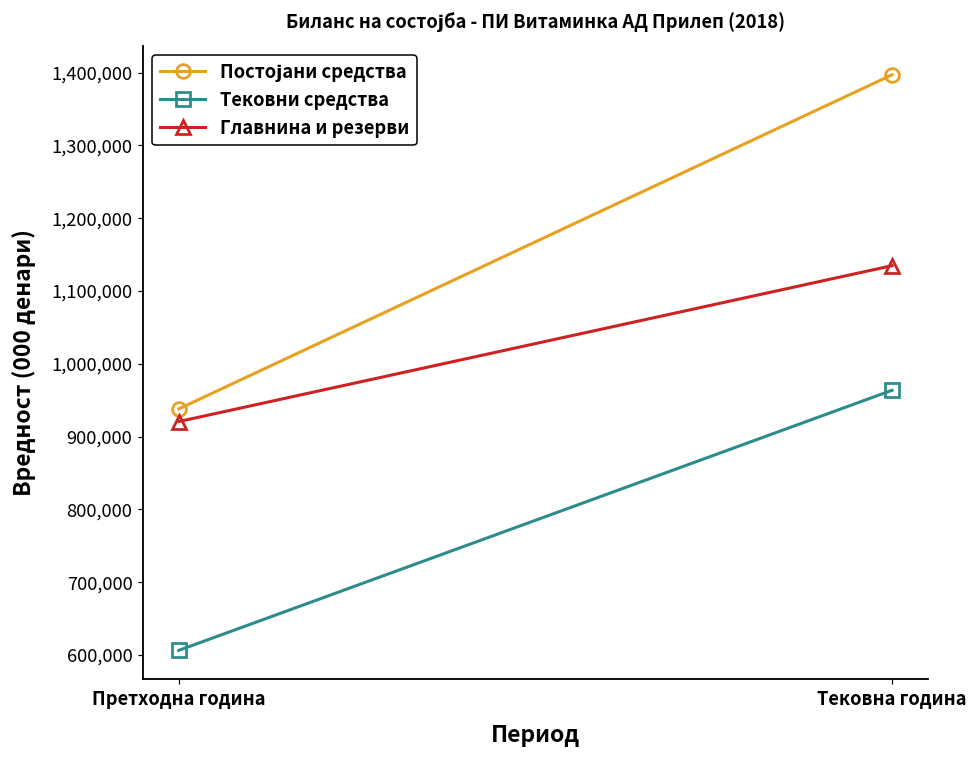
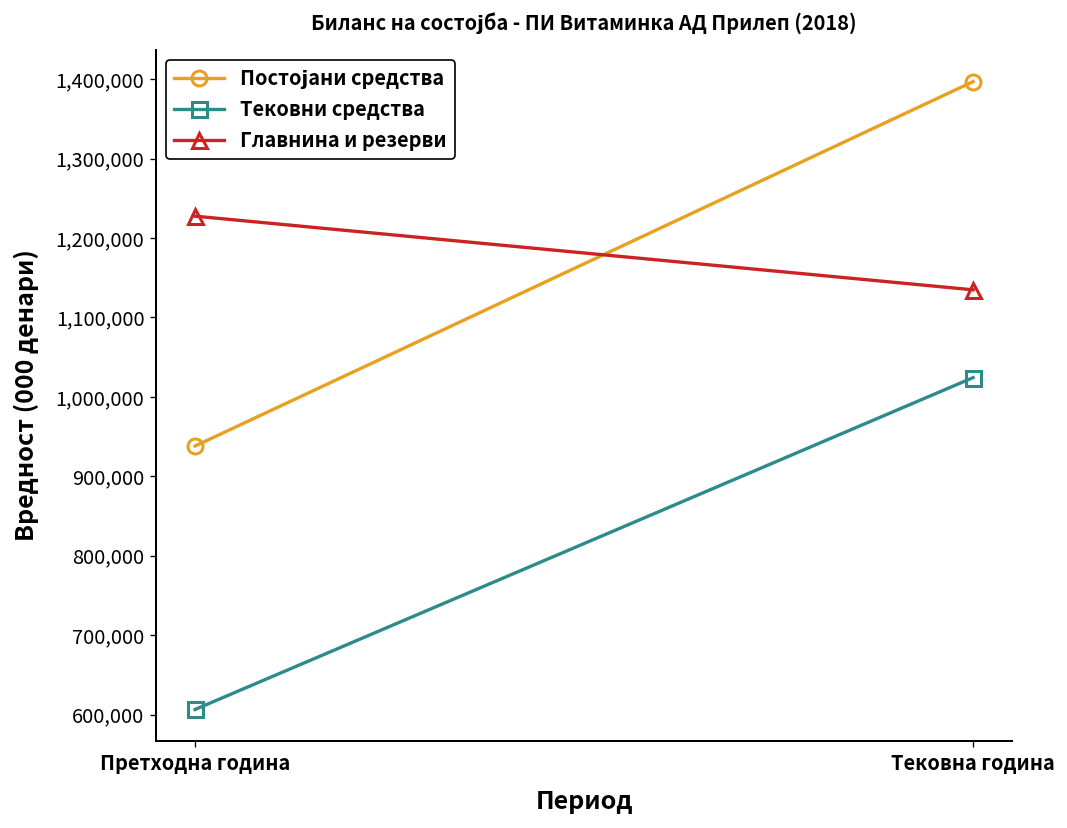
  {
    "Постојани средства": {
      "Претходна година": "940,000",
      "Тековна година": "1,400,000"
    },
    "Тековни средства": {
      "Претходна година": "610,000",
-     "Тековна година": "960,000"
+     "Тековна година": "1,020,000"
    },
    "Главнина и резерви": {
-     "Претходна година": "920,000",
+     "Претходна година": "1,230,000",
      "Тековна година": "1,130,000"
    }
  }
